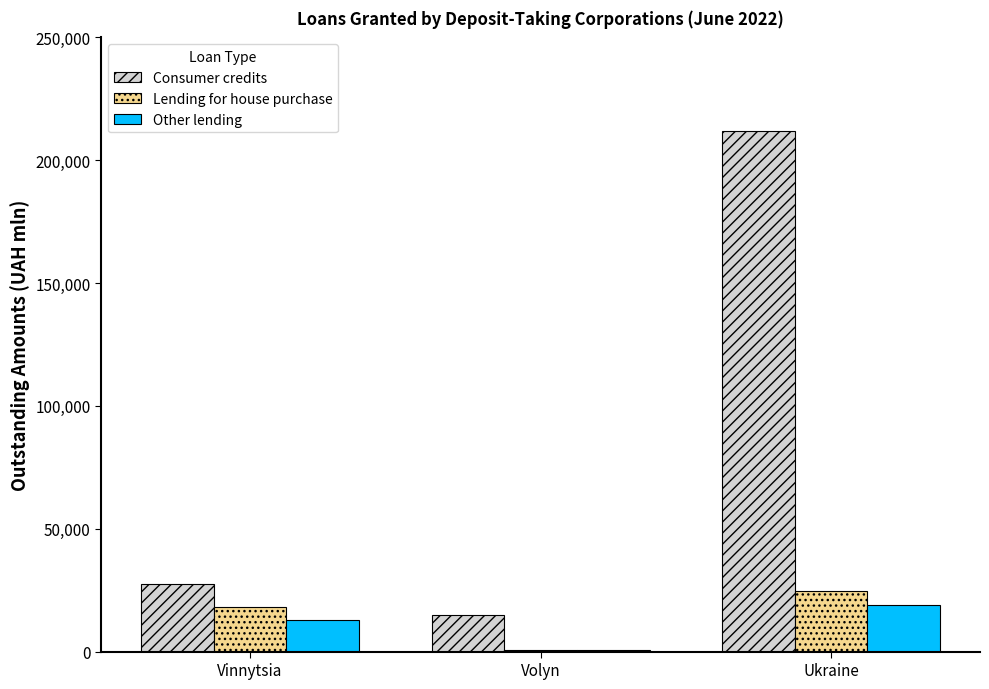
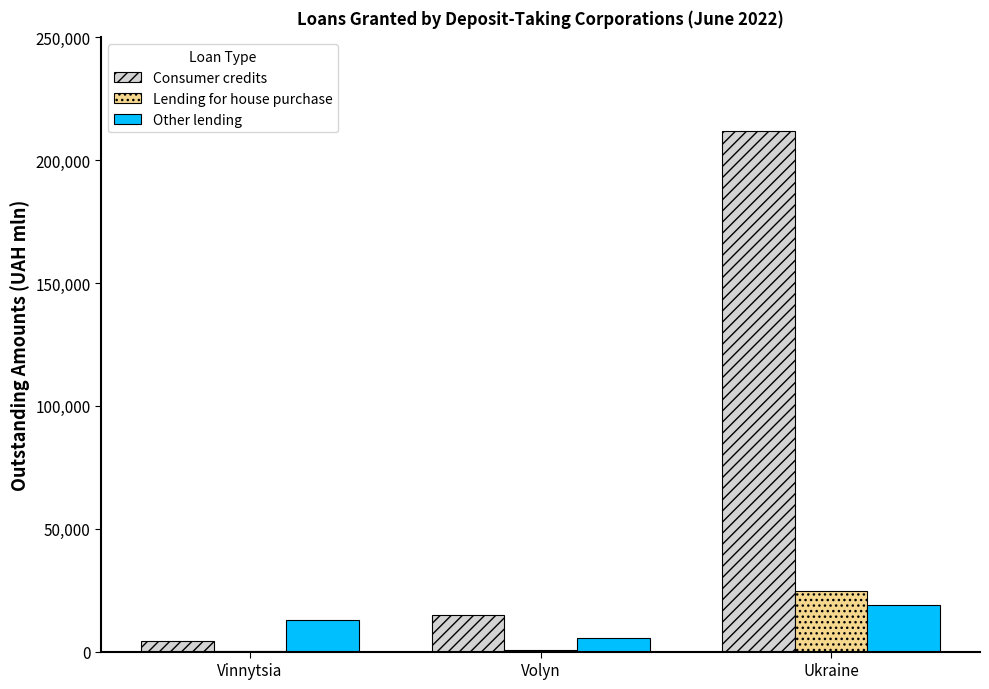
  {
    "Consumer credits": {
-     "Vinnytsia": "27,000",
+     "Vinnytsia": "4,000",
      "Volyn": "15,000",
      "Ukraine": "212,000"
    },
    "Lending for house purchase": {
-     "Vinnytsia": "18,000",
+     "Vinnytsia": "0",
      "Ukraine": "25,000"
    },
    "Other lending": {
      "Vinnytsia": "13,000",
-     "Volyn": "1,000",
+     "Volyn": "6,000",
      "Ukraine": "19,000"
    }
  }
